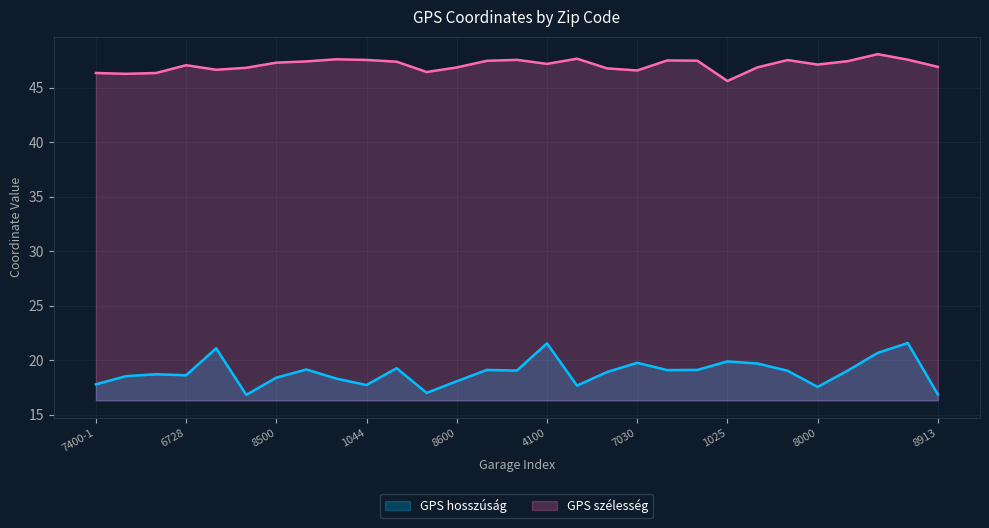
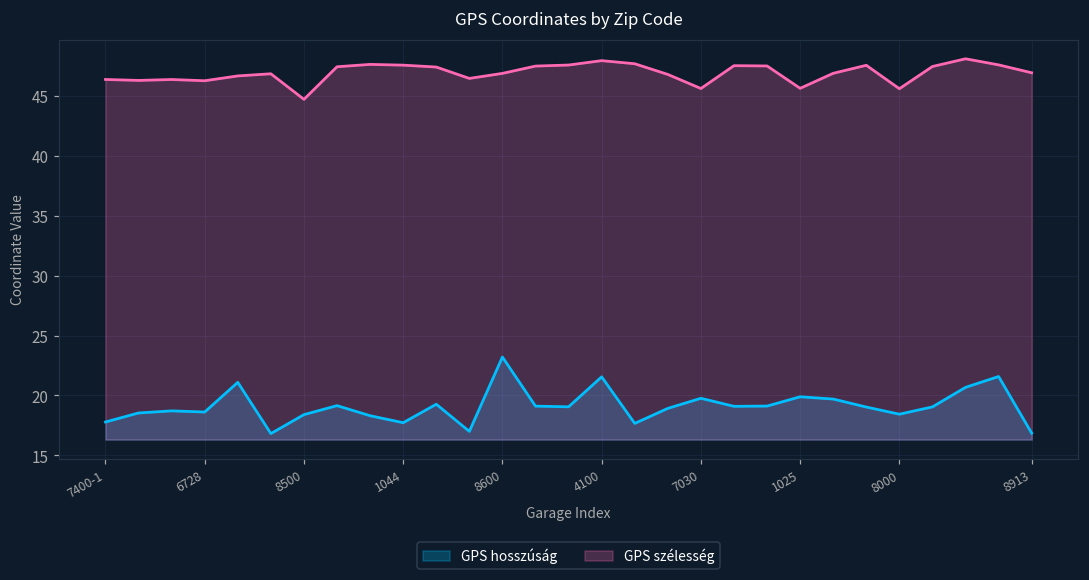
  {
    "GPS hosszúság": {
      "7400-1": 17.8,
      "6728": 18.6,
      "8500": 18.4,
      "1044": 17.7,
-     "8600": 18.1,
+     "8600": 23.2,
      "4100": 21.6,
      "7030": 19.8,
      "1025": 19.9,
-     "8000": 17.5,
+     "8000": 18.4,
      "8913": 16.9
    },
    "GPS szélesség": {
      "7400-1": 46.4,
-     "6728": 47.1,
-     "8500": 47.3,
+     "6728": 46.3,
+     "8500": 44.7,
      "1044": 47.6,
      "8600": 46.9,
-     "4100": 47.2,
-     "7030": 46.6,
+     "4100": 47.9,
+     "7030": 45.6,
      "1025": 45.6,
-     "8000": 47.1,
+     "8000": 45.6,
      "8913": 46.9
    }
  }
